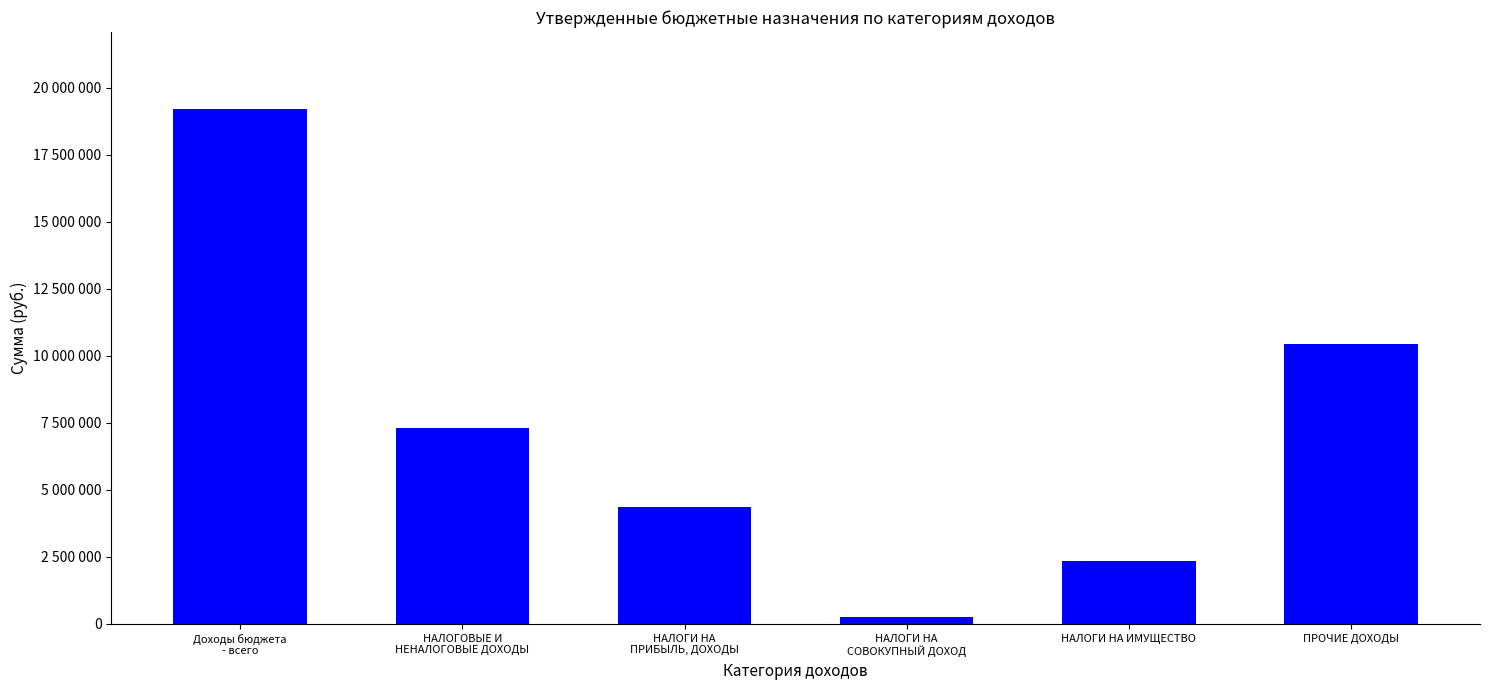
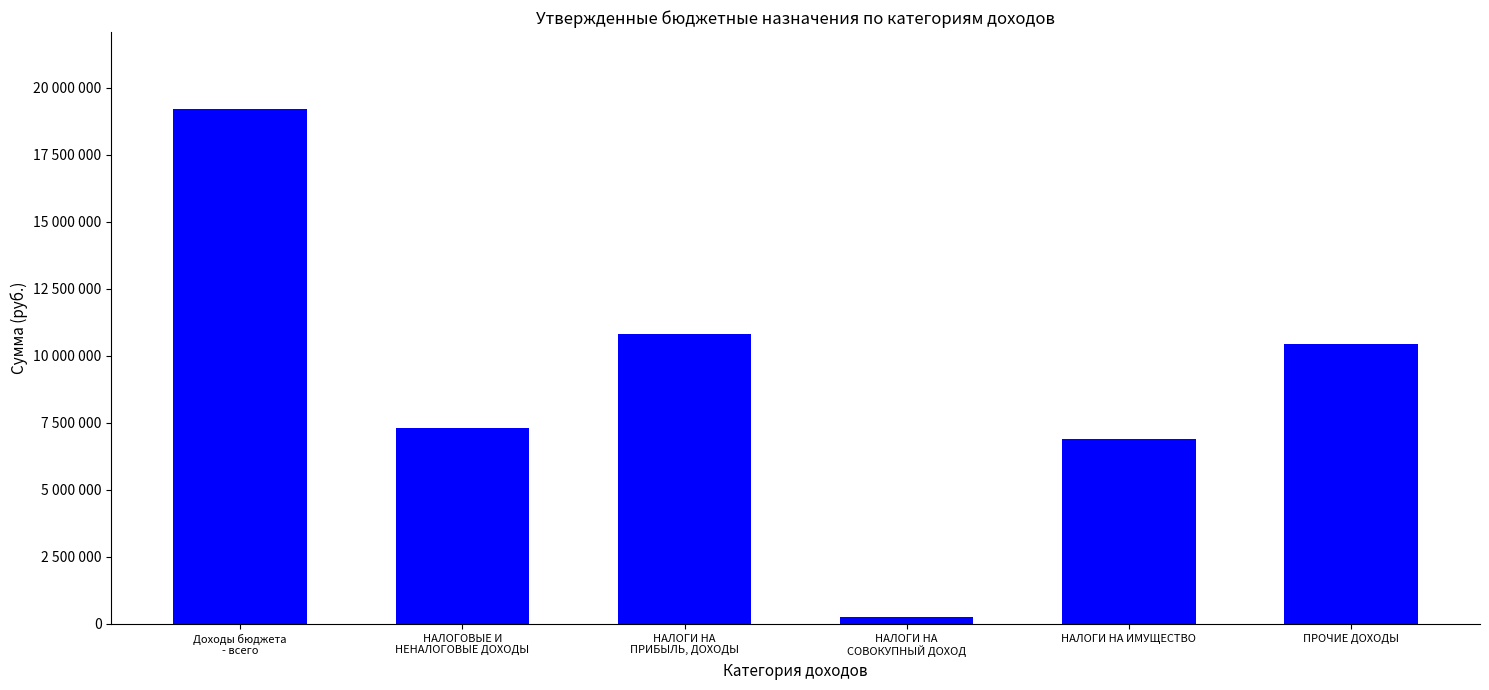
  {
    "Доходы бюджета - всего": 19200000,
    "НАЛОГОВЫЕ И НЕНАЛОГОВЫЕ ДОХОДЫ": 7300000,
-   "НАЛОГИ НА ПРИБЫЛЬ, ДОХОДЫ": 4400000,
+   "НАЛОГИ НА ПРИБЫЛЬ, ДОХОДЫ": 10800000,
    "НАЛОГИ НА СОВОКУПНЫЙ ДОХОД": 300000,
-   "НАЛОГИ НА ИМУЩЕСТВО": 2300000,
+   "НАЛОГИ НА ИМУЩЕСТВО": 6900000,
    "ПРОЧИЕ ДОХОДЫ": 10400000
  }
